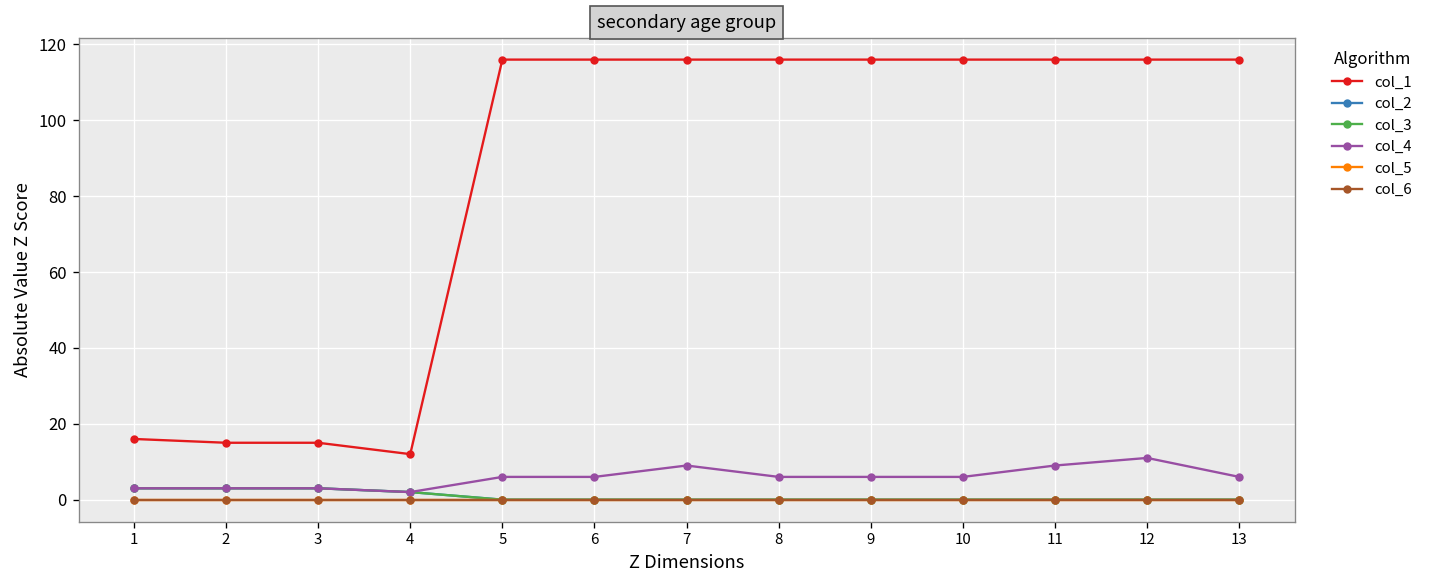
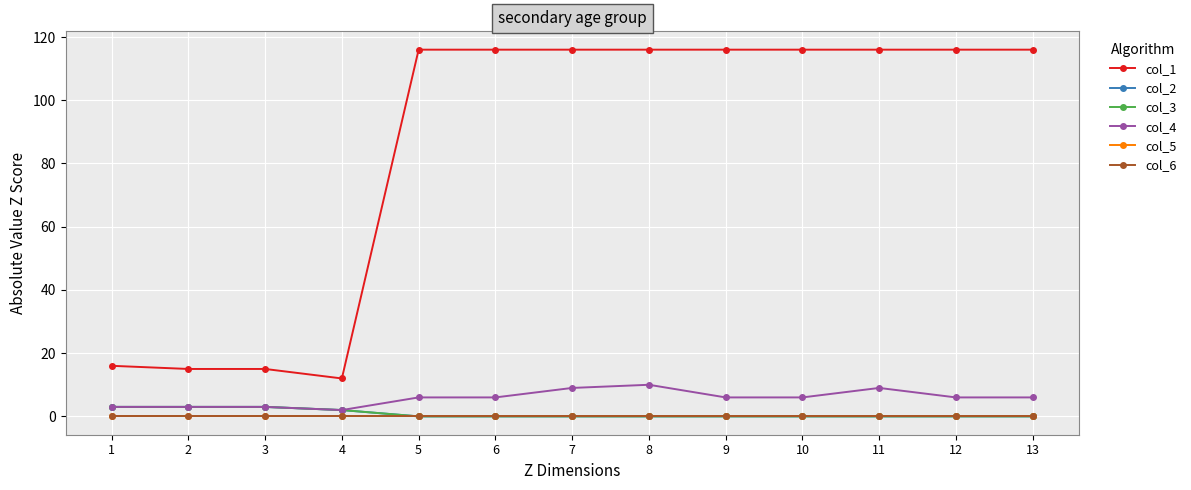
  {
    "col_1": {
      "1": 16,
      "2": 15,
      "3": 15,
      "4": 12,
      "5": 116,
      "6": 116,
      "7": 116,
      "8": 116,
      "9": 116,
      "10": 116,
      "11": 116,
      "12": 116,
      "13": 116
    },
    "col_4": {
      "5": 6,
      "6": 6,
      "7": 9,
-     "8": 6,
+     "8": 10,
      "9": 6,
      "10": 6,
      "11": 9,
-     "12": 11,
+     "12": 6,
      "13": 6
    },
    "col_6": {
      "1": 0,
      "2": 0,
      "3": 0,
      "4": 0
    }
  }
